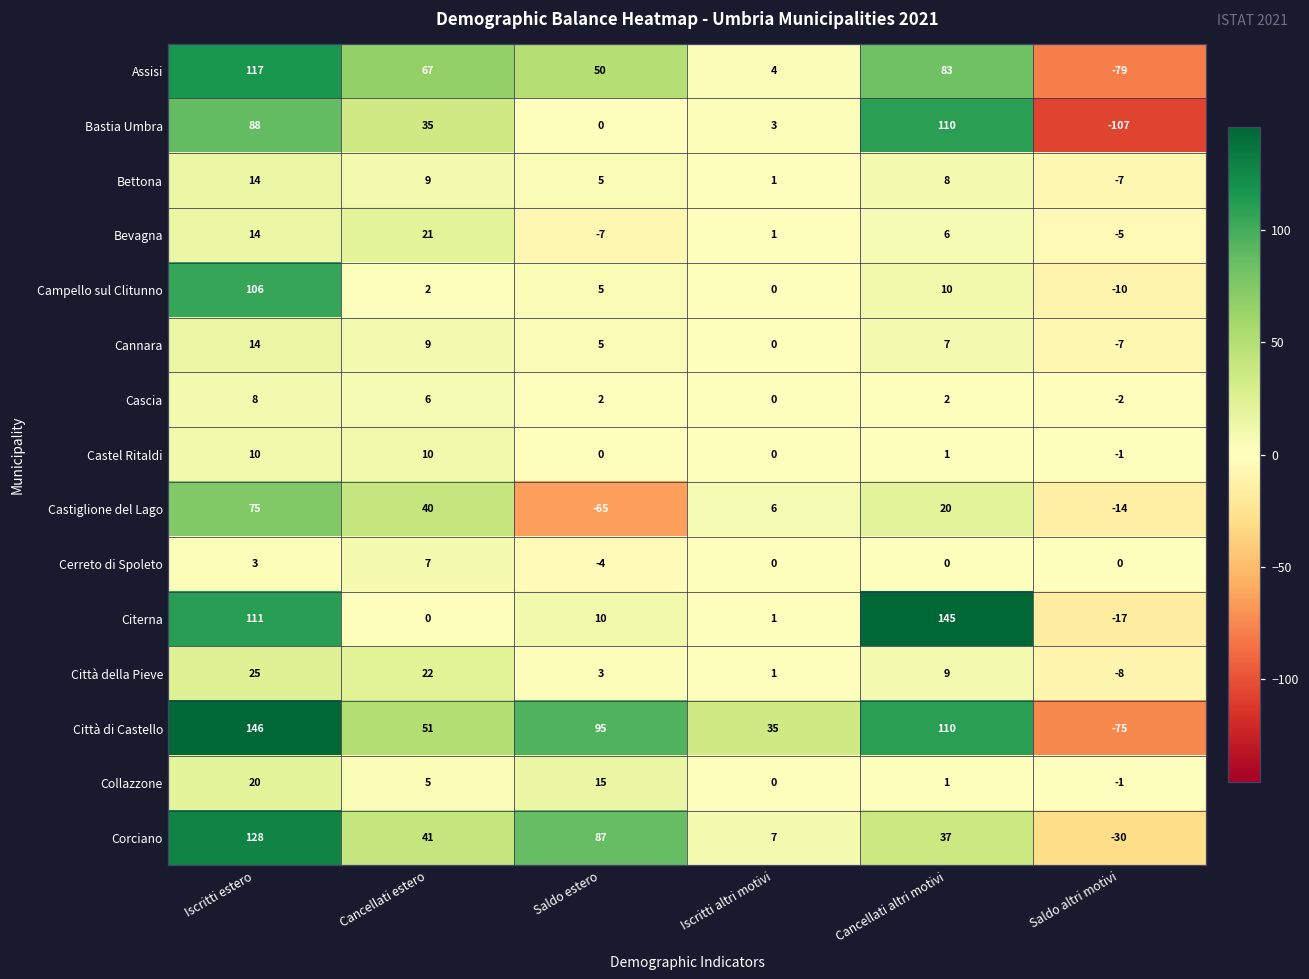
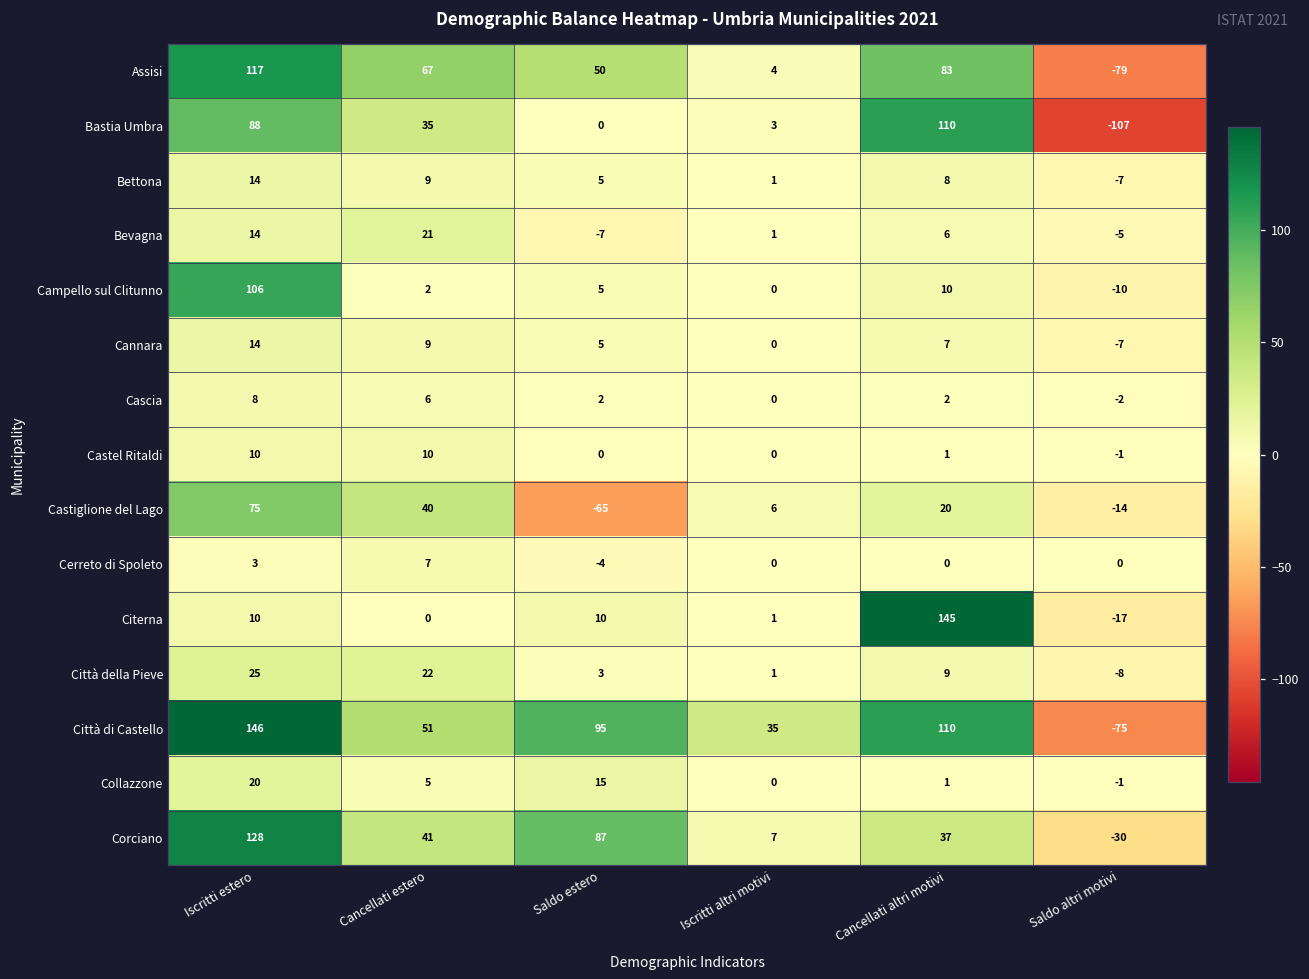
  {
    "Assisi": {
      "Iscritti estero": 117,
      "Cancellati estero": 67,
      "Saldo estero": 50,
      "Iscritti altri motivi": 4,
      "Cancellati altri motivi": 83,
      "Saldo altri motivi": -79
    },
    "Bastia Umbra": {
      "Iscritti estero": 88,
      "Cancellati estero": 35,
      "Saldo estero": 0,
      "Iscritti altri motivi": 3,
      "Cancellati altri motivi": 110,
      "Saldo altri motivi": -107
    },
    "Bettona": {
      "Iscritti estero": 14,
      "Cancellati estero": 9,
      "Saldo estero": 5,
      "Iscritti altri motivi": 1,
      "Cancellati altri motivi": 8,
      "Saldo altri motivi": -7
    },
    "Bevagna": {
      "Iscritti estero": 14,
      "Cancellati estero": 21,
      "Saldo estero": -7,
      "Iscritti altri motivi": 1,
      "Cancellati altri motivi": 6,
      "Saldo altri motivi": -5
    },
    "Campello sul Clitunno": {
      "Iscritti estero": 106,
      "Cancellati estero": 2,
      "Saldo estero": 5,
      "Iscritti altri motivi": 0,
      "Cancellati altri motivi": 10,
      "Saldo altri motivi": -10
    },
    "Cannara": {
      "Iscritti estero": 14,
      "Cancellati estero": 9,
      "Saldo estero": 5,
      "Iscritti altri motivi": 0,
      "Cancellati altri motivi": 7,
      "Saldo altri motivi": -7
    },
    "Cascia": {
      "Iscritti estero": 8,
      "Cancellati estero": 6,
      "Saldo estero": 2,
      "Iscritti altri motivi": 0,
      "Cancellati altri motivi": 2,
      "Saldo altri motivi": -2
    },
    "Castel Ritaldi": {
      "Iscritti estero": 10,
      "Cancellati estero": 10,
      "Saldo estero": 0,
      "Iscritti altri motivi": 0,
      "Cancellati altri motivi": 1,
      "Saldo altri motivi": -1
    },
    "Castiglione del Lago": {
      "Iscritti estero": 75,
      "Cancellati estero": 40,
      "Saldo estero": -65,
      "Iscritti altri motivi": 6,
      "Cancellati altri motivi": 20,
      "Saldo altri motivi": -14
    },
    "Cerreto di Spoleto": {
      "Iscritti estero": 3,
      "Cancellati estero": 7,
      "Saldo estero": -4,
      "Iscritti altri motivi": 0,
      "Cancellati altri motivi": 0,
      "Saldo altri motivi": 0
    },
    "Citerna": {
-     "Iscritti estero": 111,
+     "Iscritti estero": 10,
      "Cancellati estero": 0,
      "Saldo estero": 10,
      "Iscritti altri motivi": 1,
      "Cancellati altri motivi": 145,
      "Saldo altri motivi": -17
    },
    "Città della Pieve": {
      "Iscritti estero": 25,
      "Cancellati estero": 22,
      "Saldo estero": 3,
      "Iscritti altri motivi": 1,
      "Cancellati altri motivi": 9,
      "Saldo altri motivi": -8
    },
    "Città di Castello": {
      "Iscritti estero": 146,
      "Cancellati estero": 51,
      "Saldo estero": 95,
      "Iscritti altri motivi": 35,
      "Cancellati altri motivi": 110,
      "Saldo altri motivi": -75
    },
    "Collazzone": {
      "Iscritti estero": 20,
      "Cancellati estero": 5,
      "Saldo estero": 15,
      "Iscritti altri motivi": 0,
      "Cancellati altri motivi": 1,
      "Saldo altri motivi": -1
    },
    "Corciano": {
      "Iscritti estero": 128,
      "Cancellati estero": 41,
      "Saldo estero": 87,
      "Iscritti altri motivi": 7,
      "Cancellati altri motivi": 37,
      "Saldo altri motivi": -30
    }
  }
